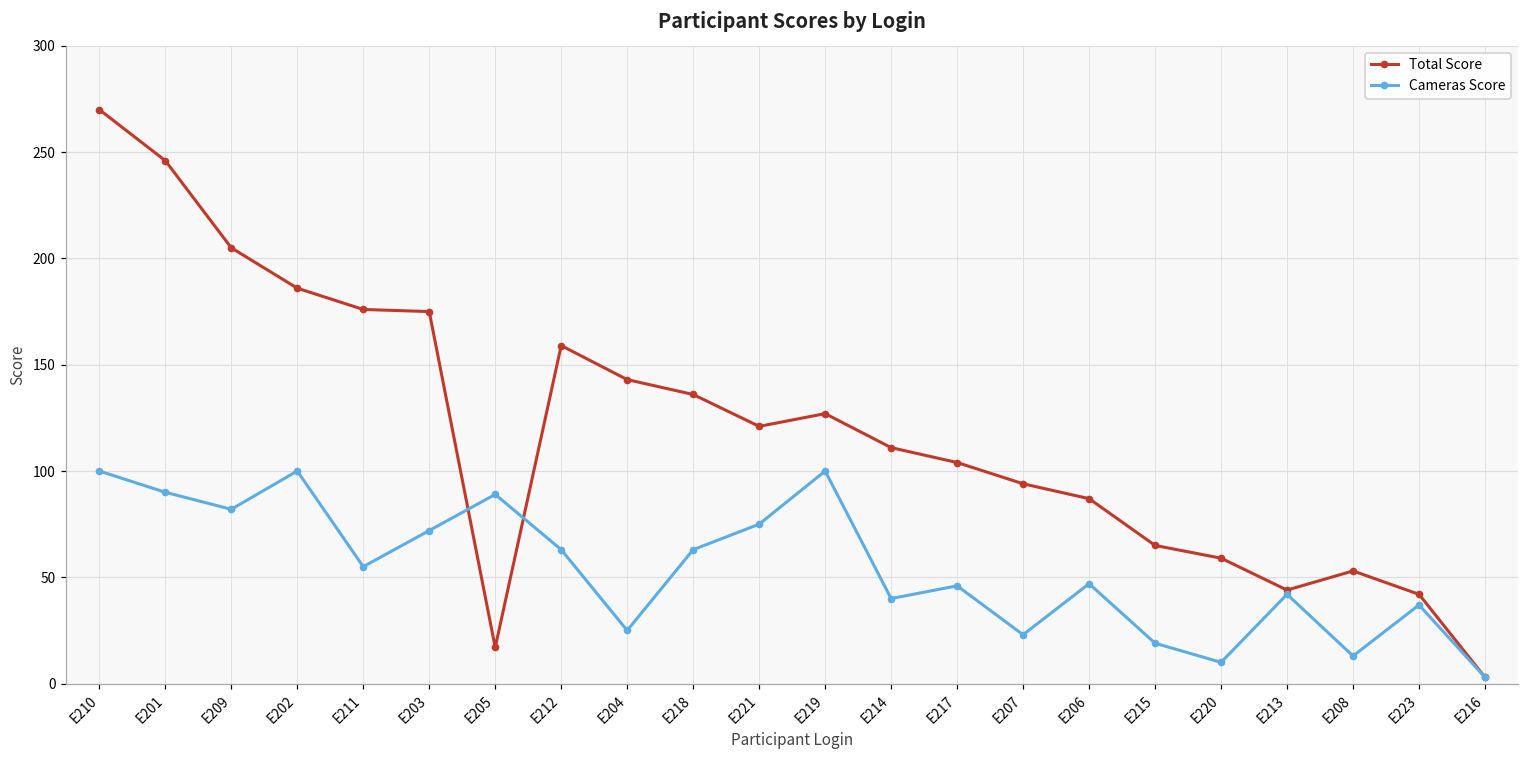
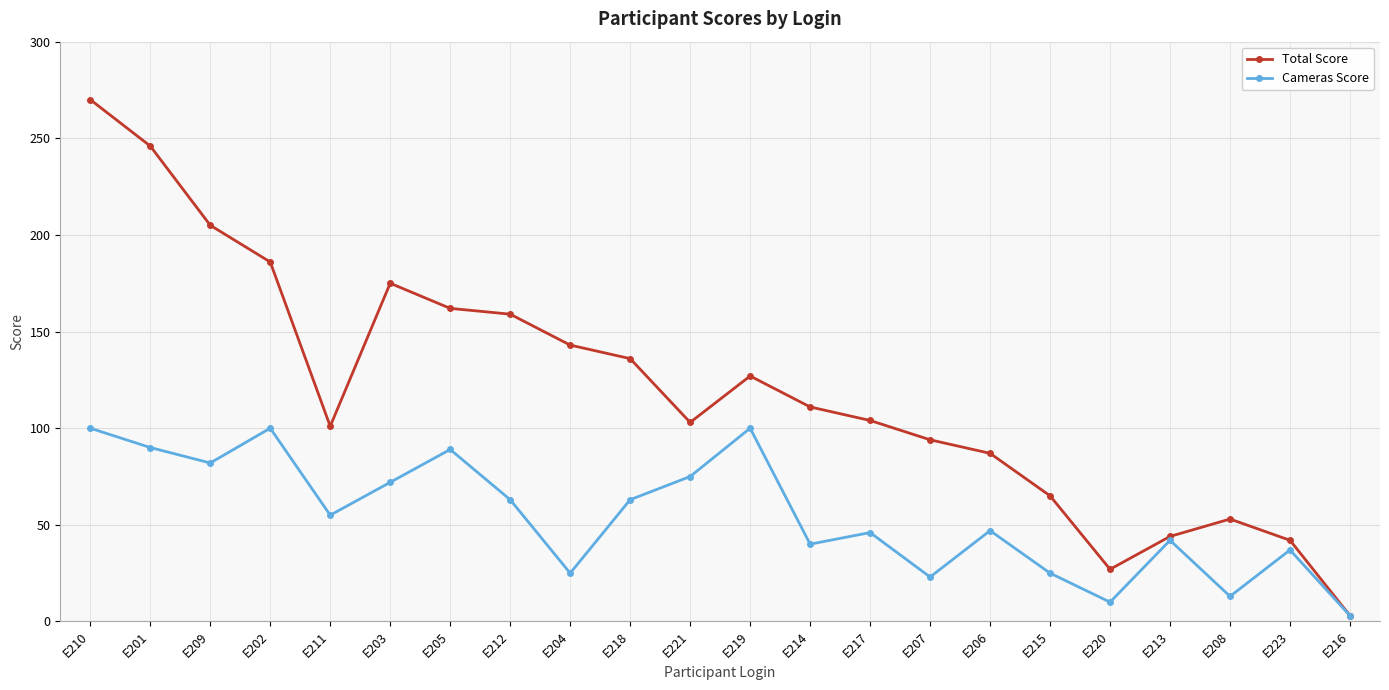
  {
    "Total Score": {
      "E210": 270,
      "E201": 246,
      "E209": 205,
      "E202": 186,
-     "E211": 176,
+     "E211": 101,
      "E203": 175,
-     "E205": 17,
+     "E205": 162,
      "E212": 159,
      "E204": 143,
      "E218": 136,
-     "E221": 121,
+     "E221": 103,
      "E219": 127,
      "E214": 111,
      "E217": 104,
      "E207": 94,
      "E206": 87,
      "E215": 65,
-     "E220": 59,
+     "E220": 27,
      "E213": 44,
      "E208": 53,
      "E223": 42
    },
    "Cameras Score": {
      "E210": 100,
      "E201": 90,
      "E209": 82,
      "E202": 100,
      "E211": 55,
      "E203": 72,
      "E205": 89,
      "E212": 63,
      "E204": 25,
      "E218": 63,
      "E221": 75,
      "E219": 100,
      "E214": 40,
      "E217": 46,
      "E207": 23,
      "E206": 47,
-     "E215": 19,
+     "E215": 25,
      "E220": 10,
      "E213": 42,
      "E208": 13,
      "E223": 37
    }
  }
